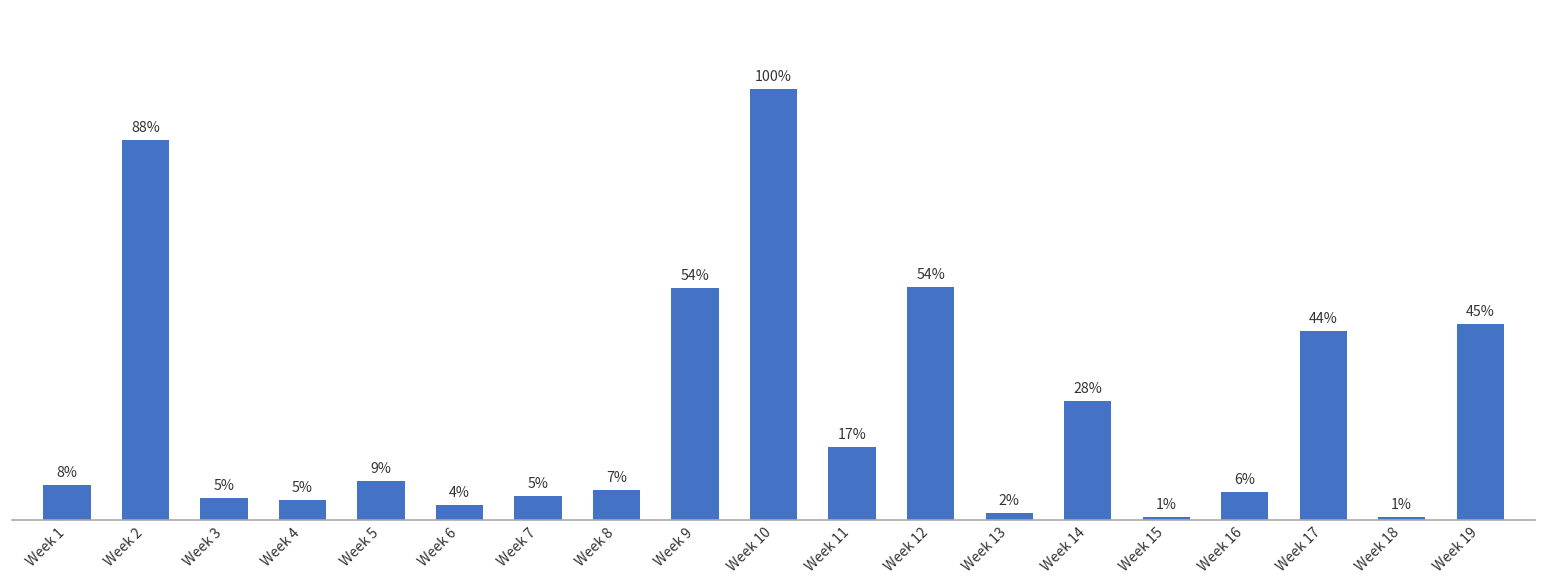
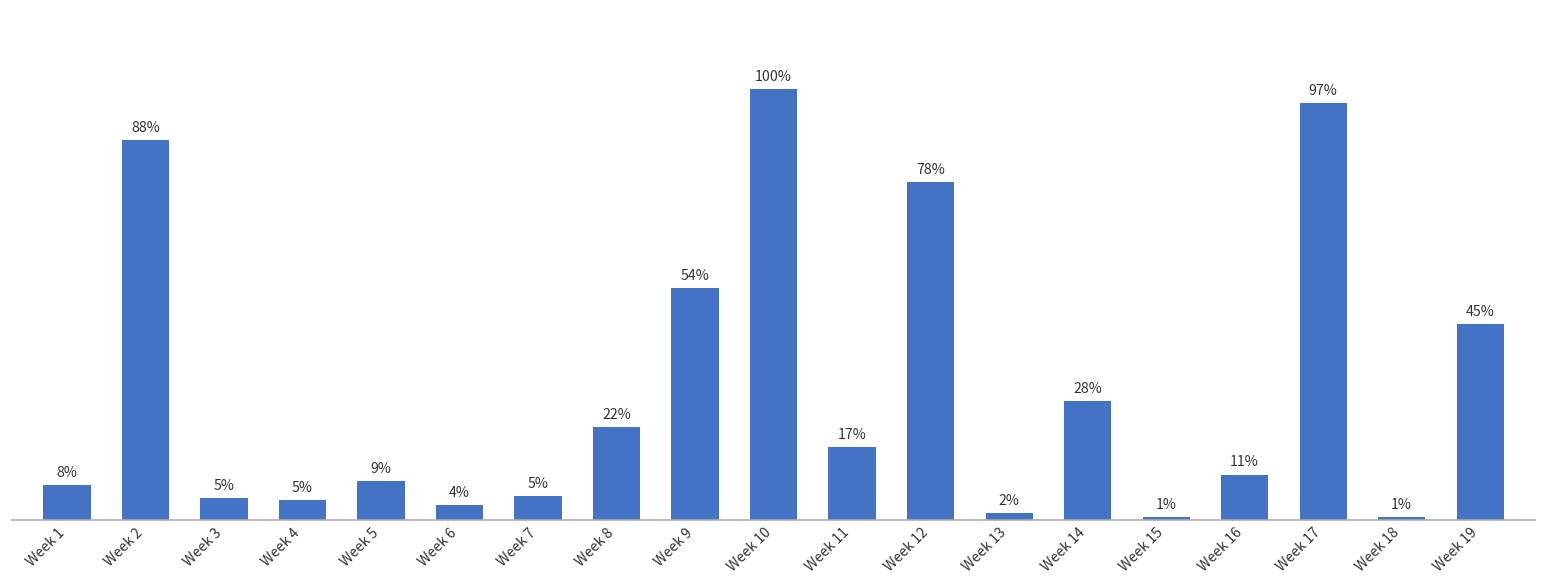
  {
    "Week 1": "8%",
    "Week 2": "88%",
    "Week 3": "5%",
    "Week 4": "5%",
    "Week 5": "9%",
    "Week 6": "4%",
    "Week 7": "5%",
-   "Week 8": "7%",
+   "Week 8": "22%",
    "Week 9": "54%",
    "Week 10": "100%",
    "Week 11": "17%",
-   "Week 12": "54%",
+   "Week 12": "78%",
    "Week 13": "2%",
    "Week 14": "28%",
    "Week 15": "1%",
-   "Week 16": "6%",
-   "Week 17": "44%",
+   "Week 16": "11%",
+   "Week 17": "97%",
    "Week 18": "1%",
    "Week 19": "45%"
  }
